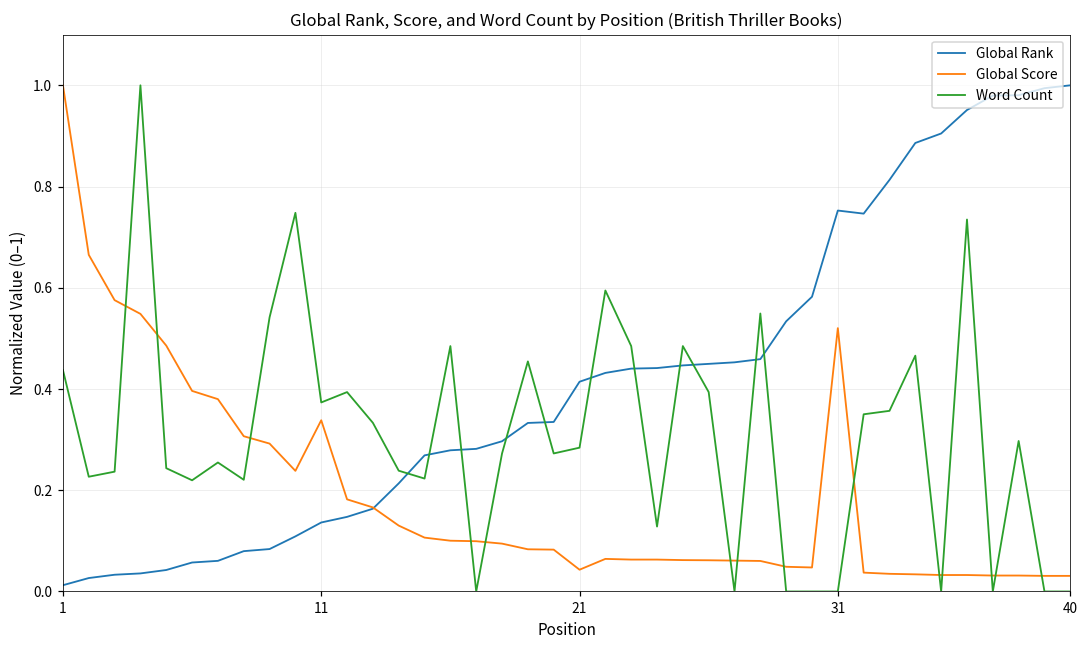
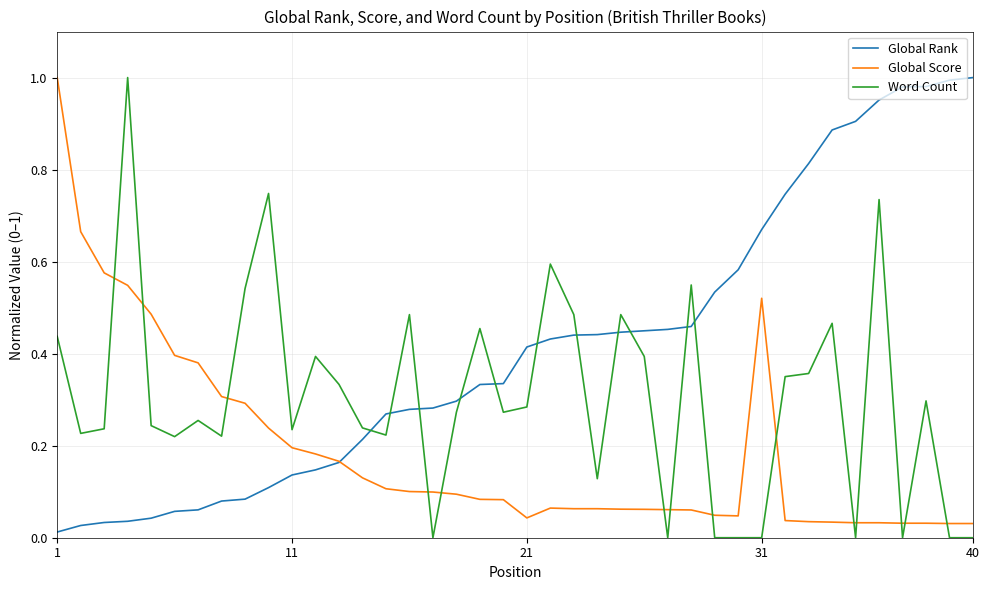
  {
    "Global Rank": {
      "1": 0.01,
      "11": 0.14,
      "21": 0.41,
-     "31": 0.75,
+     "31": 0.67,
      "40": 1.00
    },
    "Global Score": {
      "1": 1.00,
-     "11": 0.34,
+     "11": 0.20,
      "21": 0.04,
      "31": 0.52,
      "40": 0.03
    },
    "Word Count": {
      "1": 0.44,
-     "11": 0.37,
+     "11": 0.23,
      "21": 0.28,
      "31": 0.00,
      "40": 0.00
    }
  }
